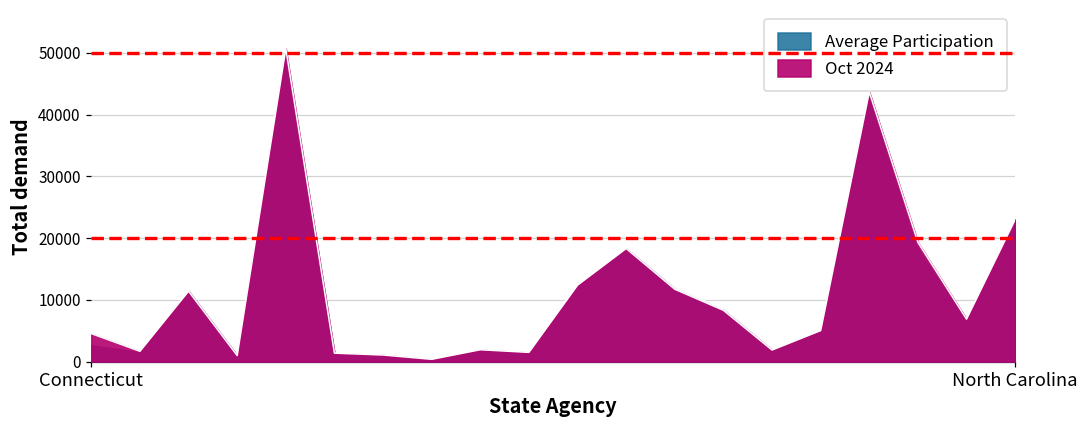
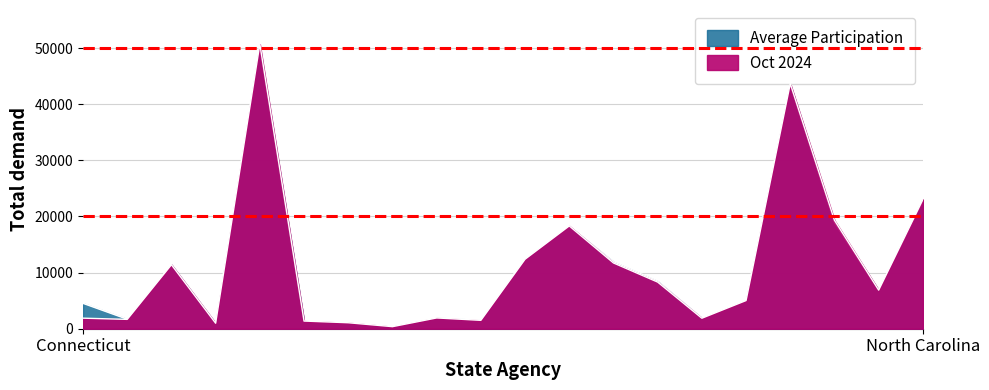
  {
    "Average Participation": {
-     "Connecticut": 3000
+     "Connecticut": 5000
    },
    "Oct 2024": {
-     "Connecticut": 5000
+     "Connecticut": 2000
    }
  }
